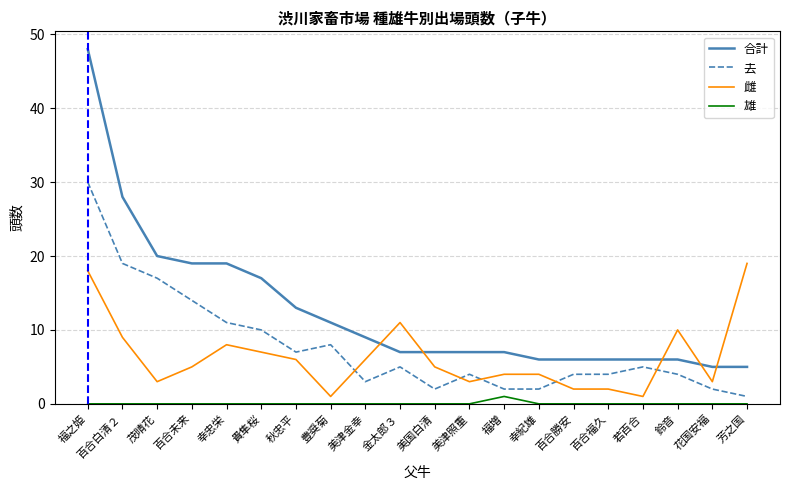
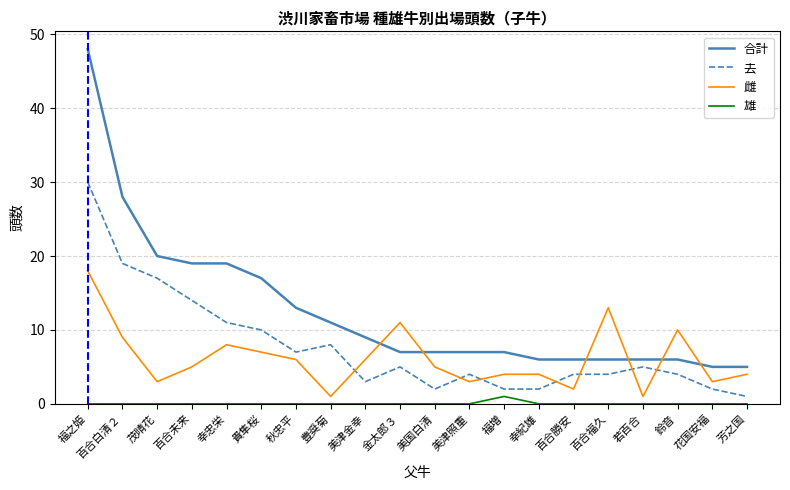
  {
    "雌": {
      "福之姫": 18,
      "百合白清２": 9,
      "茂晴花": 3,
      "百合未来": 5,
      "幸忠栄": 8,
      "貴隼桜": 7,
      "秋忠平": 6,
      "豊奨菊": 1,
      "美津金幸": 6,
      "金太郎３": 11,
      "美国白清": 5,
      "美津照重": 3,
      "福増": 4,
      "幸紀雄": 4,
      "百合勝安": 2,
-     "百合福久": 2,
+     "百合福久": 13,
      "若百合": 1,
      "鈴音": 10,
      "花国安福": 3,
-     "芳之国": 19
+     "芳之国": 4
    },
    "雄": {
      "福之姫": 0,
      "百合白清２": 0,
      "茂晴花": 0,
      "百合未来": 0,
      "幸忠栄": 0,
      "貴隼桜": 0,
      "秋忠平": 0,
      "豊奨菊": 0,
      "美津金幸": 0,
      "金太郎３": 0,
      "美国白清": 0,
      "美津照重": 0,
      "福増": 1,
      "幸紀雄": 0,
      "百合勝安": 0,
      "百合福久": 0,
      "若百合": 0,
      "鈴音": 0,
      "花国安福": 0,
      "芳之国": 0
    }
  }
